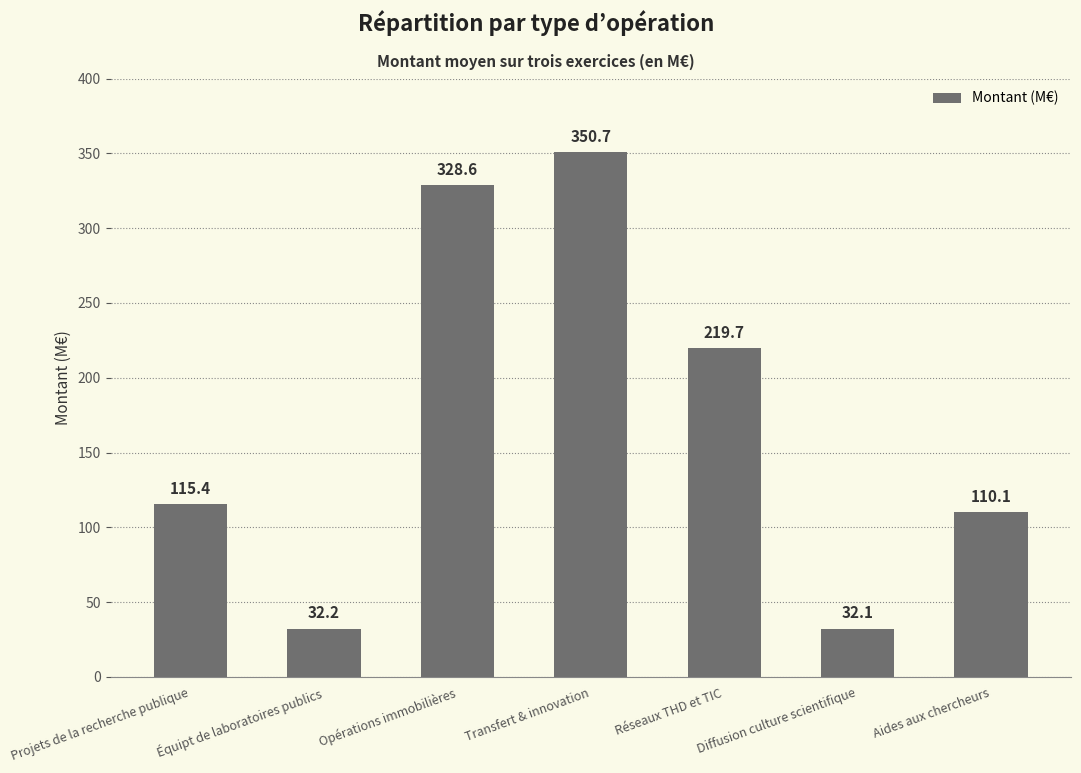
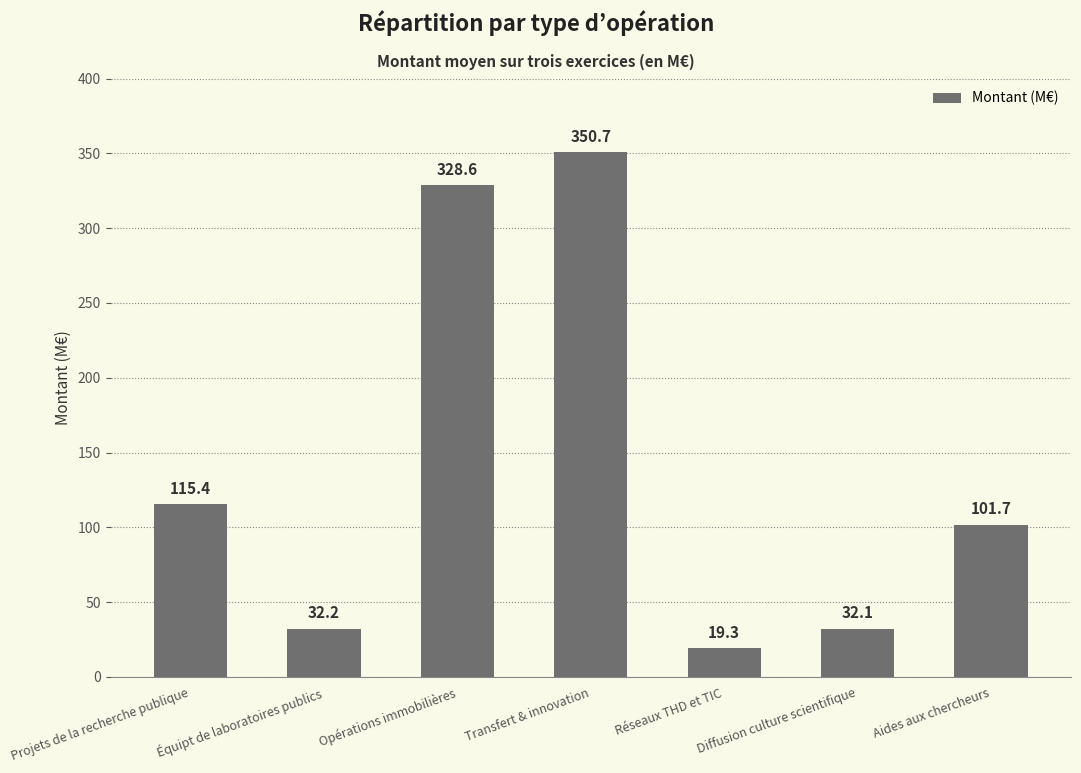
  {
    "Projets de la recherche publique": 115.4,
    "Équipt de laboratoires publics": 32.2,
    "Opérations immobilières": 328.6,
    "Transfert & innovation": 350.7,
-   "Réseaux THD et TIC": 219.7,
+   "Réseaux THD et TIC": 19.3,
    "Diffusion culture scientifique": 32.1,
-   "Aides aux chercheurs": 110.1
+   "Aides aux chercheurs": 101.7
  }
